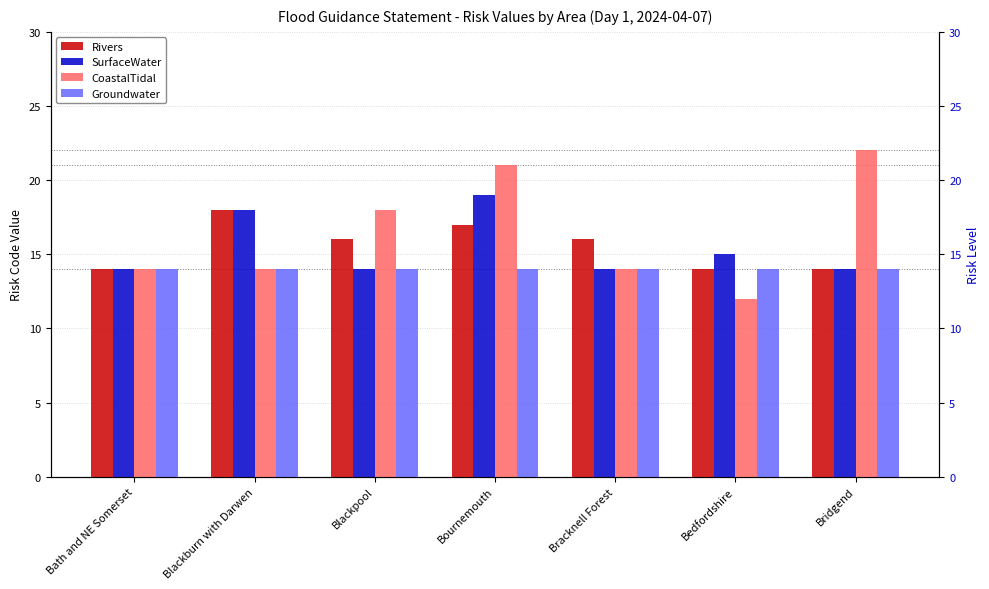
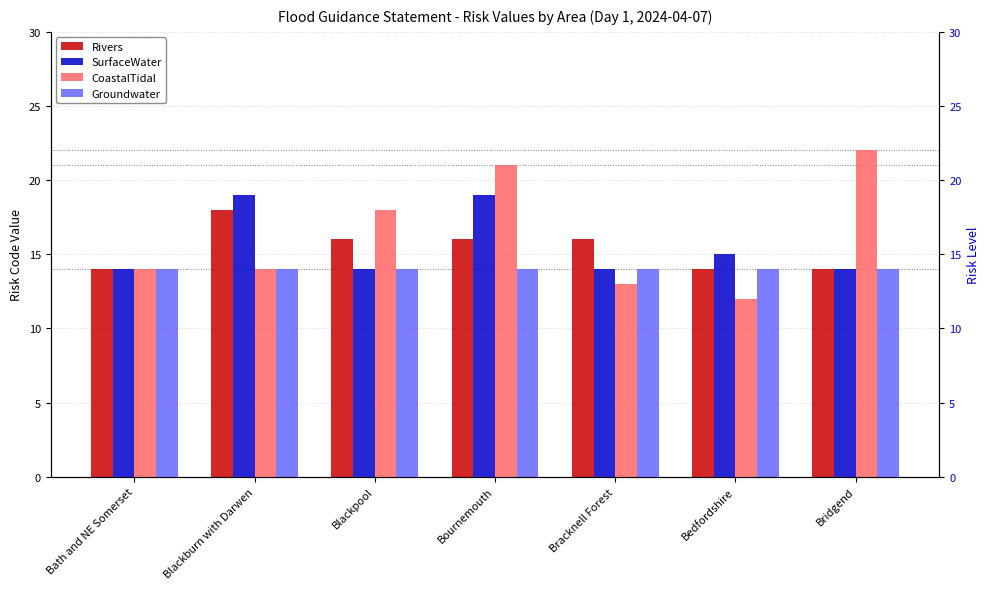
  {
    "Rivers": {
      "Bath and NE Somerset": 14,
      "Blackburn with Darwen": 18,
      "Blackpool": 16,
-     "Bournemouth": 17,
+     "Bournemouth": 16,
      "Bracknell Forest": 16,
      "Bedfordshire": 14,
      "Bridgend": 14
    },
    "SurfaceWater": {
      "Bath and NE Somerset": 14,
-     "Blackburn with Darwen": 18,
+     "Blackburn with Darwen": 19,
      "Blackpool": 14,
      "Bournemouth": 19,
      "Bracknell Forest": 14,
      "Bedfordshire": 15,
      "Bridgend": 14
    },
    "CoastalTidal": {
      "Bath and NE Somerset": 14,
      "Blackburn with Darwen": 14,
      "Blackpool": 18,
      "Bournemouth": 21,
-     "Bracknell Forest": 14,
+     "Bracknell Forest": 13,
      "Bedfordshire": 12,
      "Bridgend": 22
    },
    "Groundwater": {
      "Bath and NE Somerset": 14,
      "Blackburn with Darwen": 14,
      "Blackpool": 14,
      "Bournemouth": 14,
      "Bracknell Forest": 14,
      "Bedfordshire": 14,
      "Bridgend": 14
    }
  }
